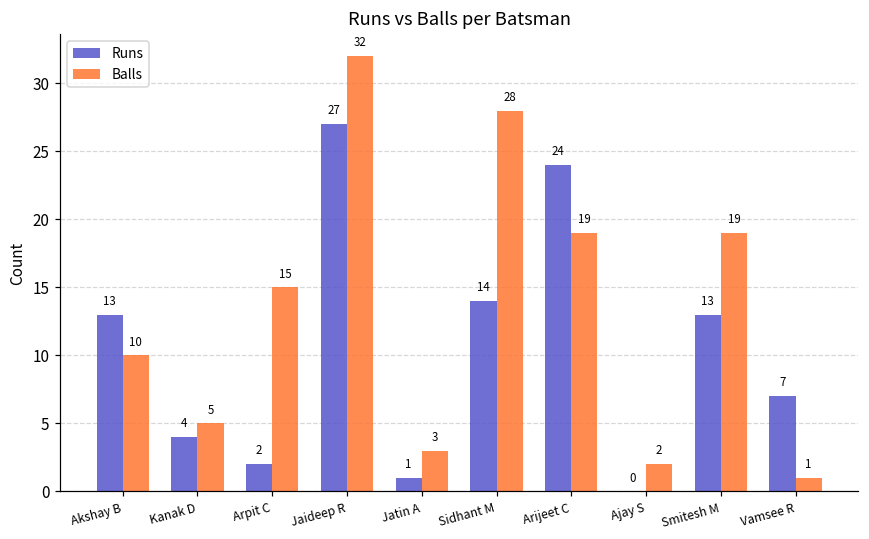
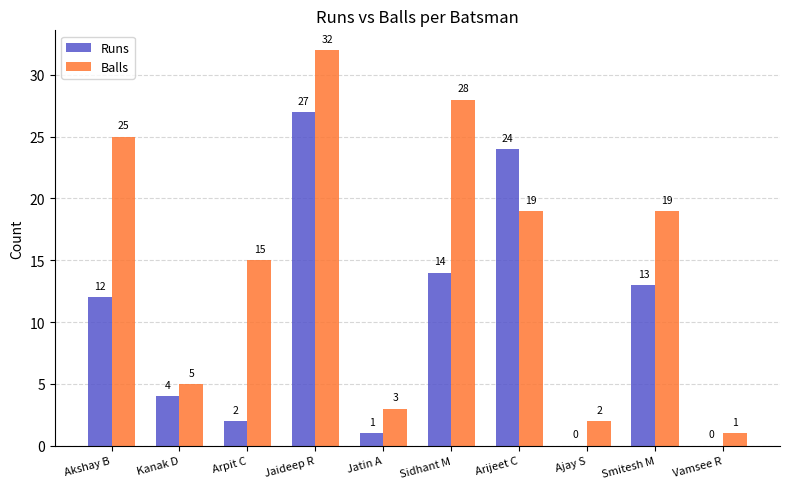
  {
    "Runs": {
-     "Akshay B": 13,
+     "Akshay B": 12,
      "Kanak D": 4,
      "Arpit C": 2,
      "Jaideep R": 27,
      "Jatin A": 1,
      "Sidhant M": 14,
      "Arijeet C": 24,
      "Ajay S": 0,
      "Smitesh M": 13,
-     "Vamsee R": 7
+     "Vamsee R": 0
    },
    "Balls": {
-     "Akshay B": 10,
+     "Akshay B": 25,
      "Kanak D": 5,
      "Arpit C": 15,
      "Jaideep R": 32,
      "Jatin A": 3,
      "Sidhant M": 28,
      "Arijeet C": 19,
      "Ajay S": 2,
      "Smitesh M": 19,
      "Vamsee R": 1
    }
  }
